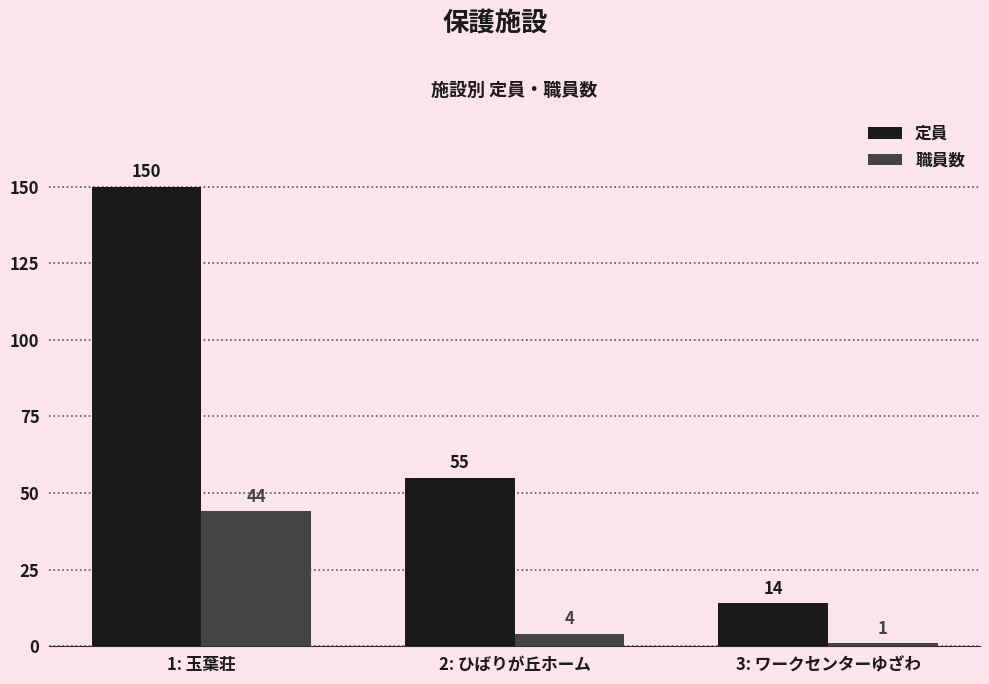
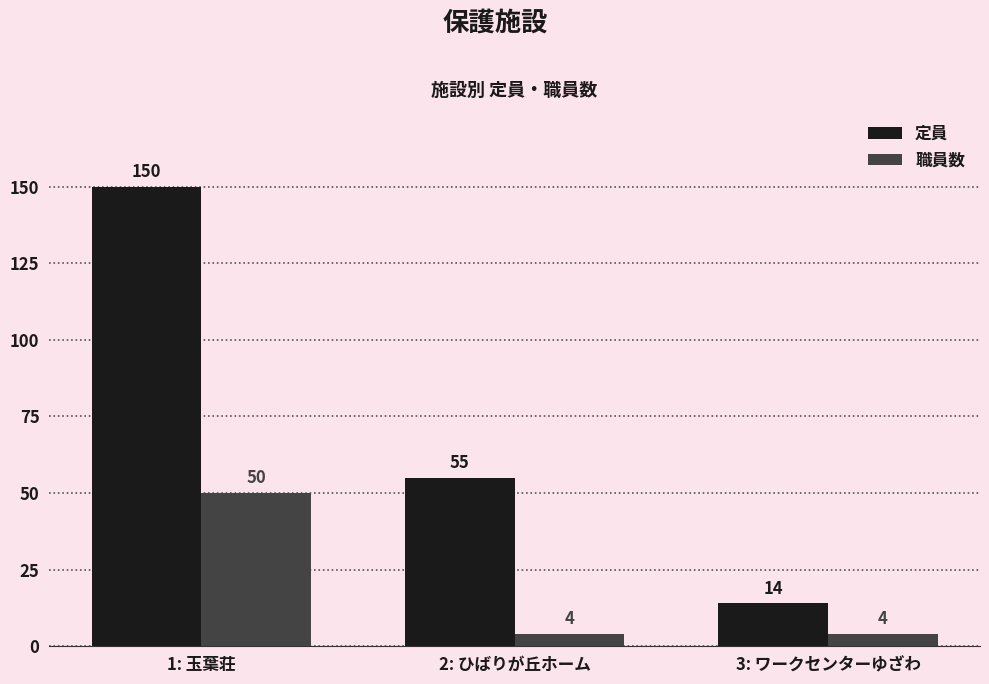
  {
    "定員": {
      "1: 玉葉荘": 150,
      "2: ひばりが丘ホーム": 55,
      "3: ワークセンターゆざわ": 14
    },
    "職員数": {
-     "1: 玉葉荘": 44,
+     "1: 玉葉荘": 50,
      "2: ひばりが丘ホーム": 4,
-     "3: ワークセンターゆざわ": 1
+     "3: ワークセンターゆざわ": 4
    }
  }
